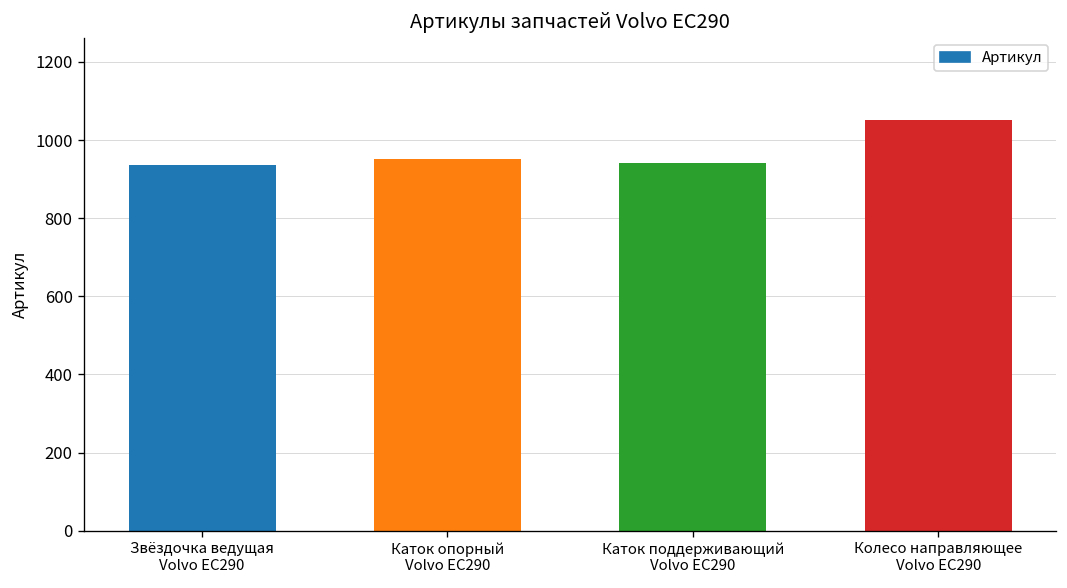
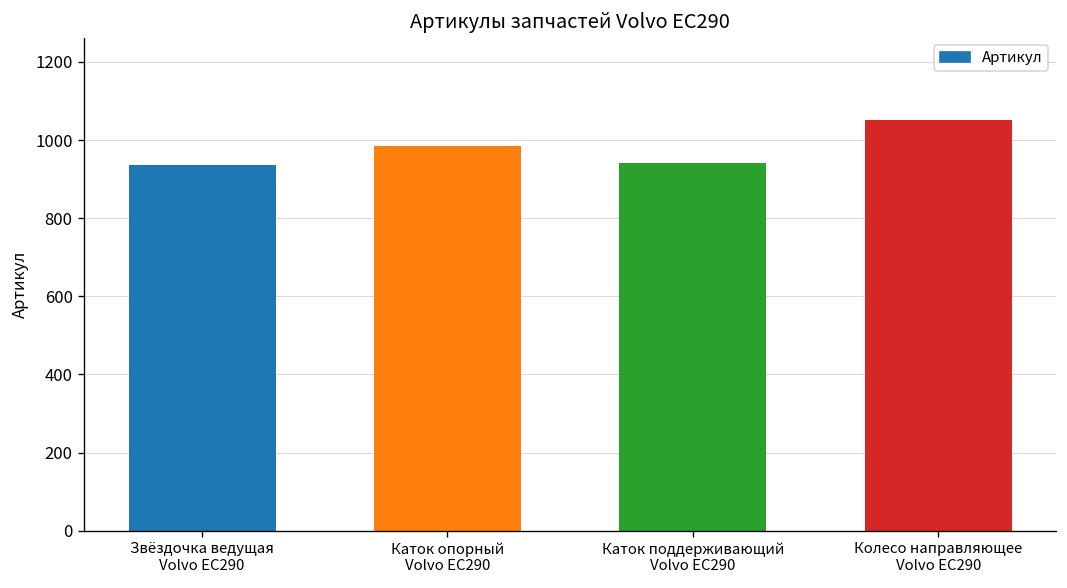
  {
    "Звёздочка ведущая Volvo EC290": 940,
-   "Каток опорный Volvo EC290": 950,
+   "Каток опорный Volvo EC290": 990,
    "Каток поддерживающий Volvo EC290": 940,
    "Колесо направляющее Volvo EC290": 1050
  }
